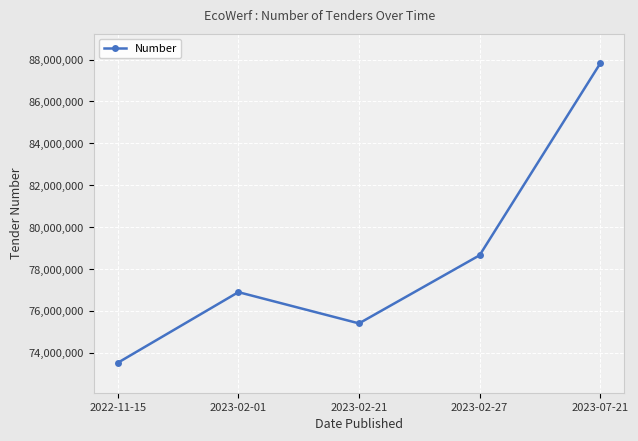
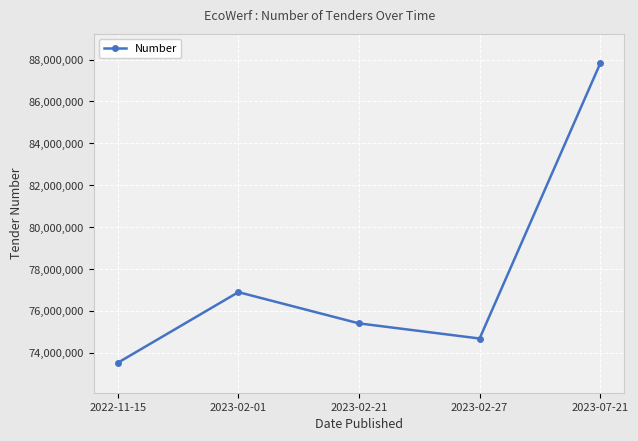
  {
    "2022-11-15": "73,500,000",
    "2023-02-01": "76,900,000",
    "2023-02-21": "75,400,000",
-   "2023-02-27": "78,700,000",
+   "2023-02-27": "74,700,000",
    "2023-07-21": "87,800,000"
  }
